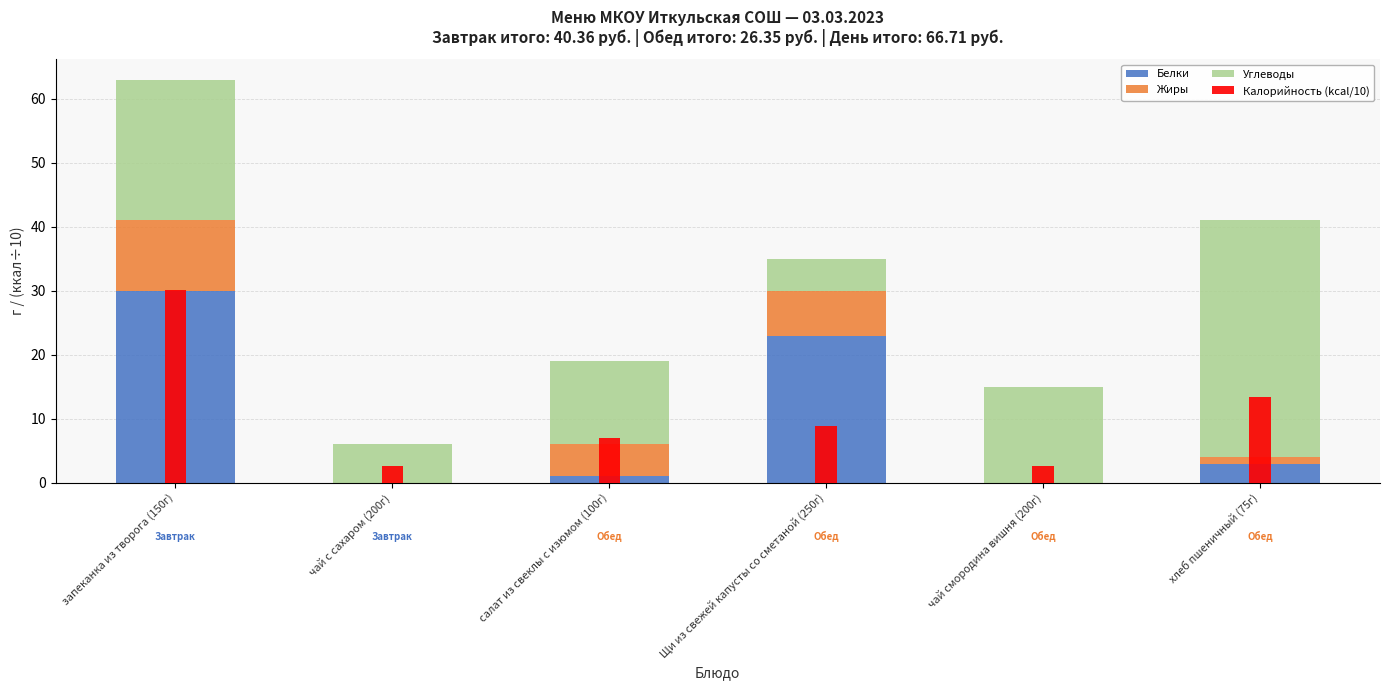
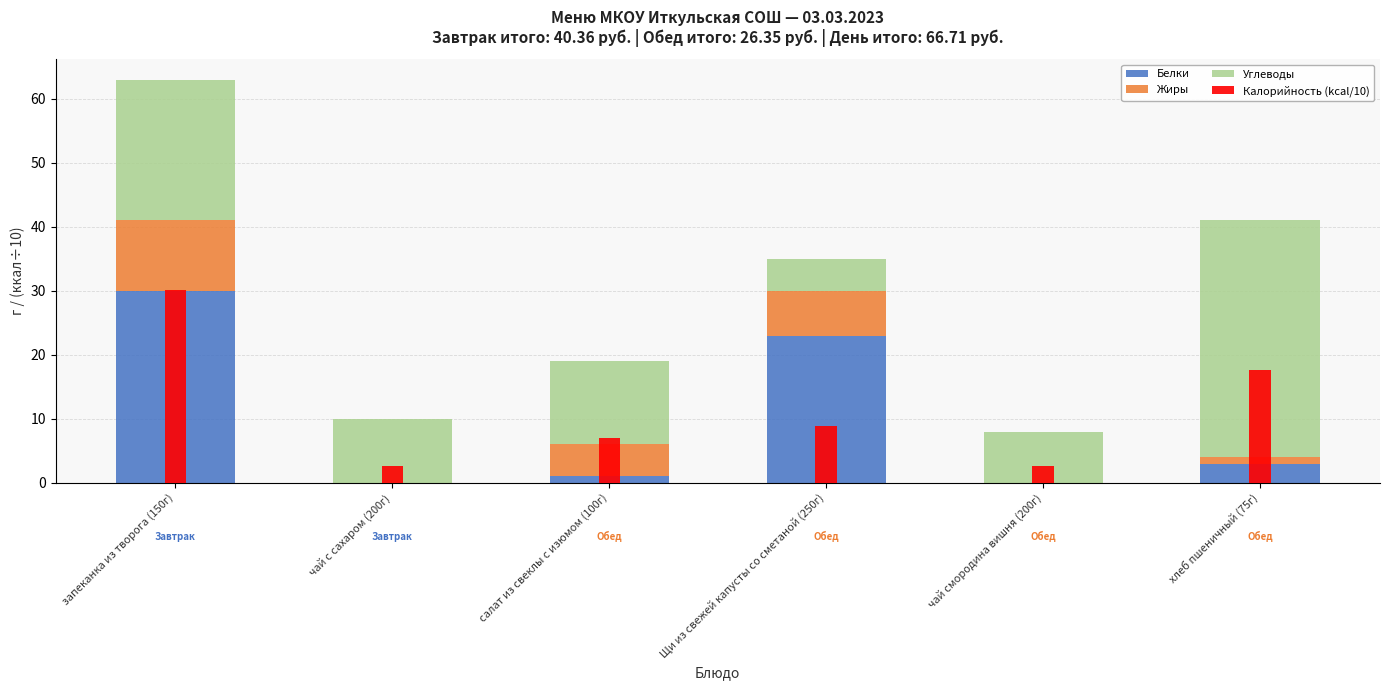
  {
    "Белки": {
      "запеканка из творога (150г)": 30,
      "чай с сахаром (200г)": 0,
      "Щи из свежей капусты со сметаной (250г)": 23,
      "чай смородина вишня (200г)": 0
    },
    "Жиры": {
      "запеканка из творога (150г)": 11,
      "чай с сахаром (200г)": 0,
      "Щи из свежей капусты со сметаной (250г)": 7,
      "чай смородина вишня (200г)": 0
    },
    "Углеводы": {
      "запеканка из творога (150г)": 22,
-     "чай с сахаром (200г)": 6,
+     "чай с сахаром (200г)": 10,
      "салат из свеклы с изюмом (100г)": 13,
      "Щи из свежей капусты со сметаной (250г)": 5,
-     "чай смородина вишня (200г)": 15,
+     "чай смородина вишня (200г)": 8,
      "хлеб пшеничный (75г)": 37
    },
    "Калорийность (kcal/10)": {
      "запеканка из творога (150г)": 30,
-     "хлеб пшеничный (75г)": 13
+     "хлеб пшеничный (75г)": 18
    }
  }
